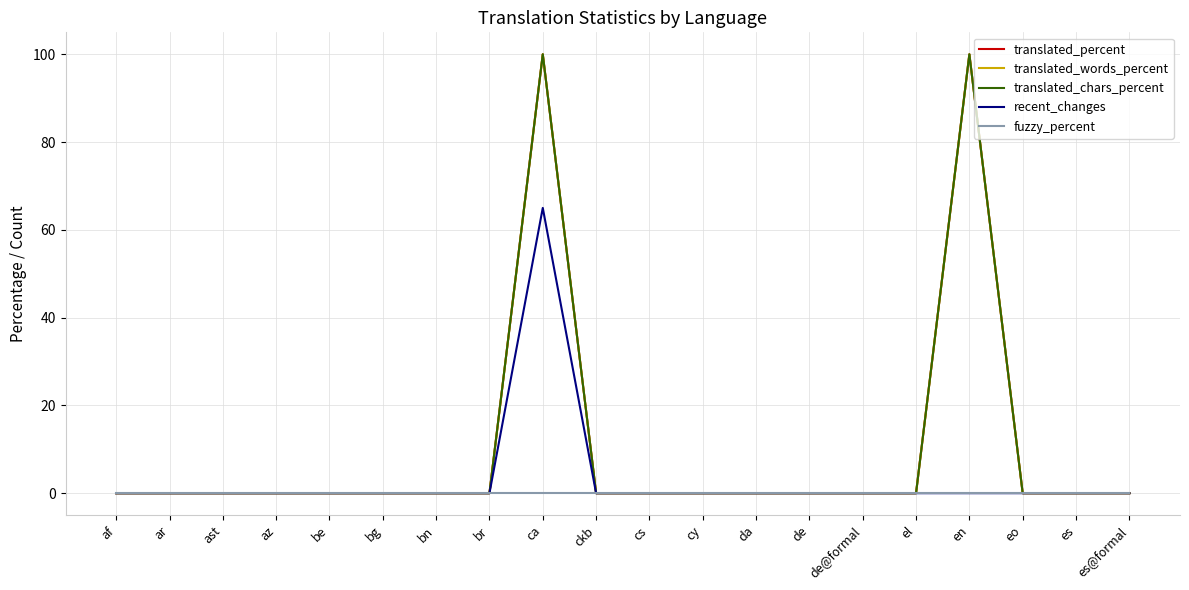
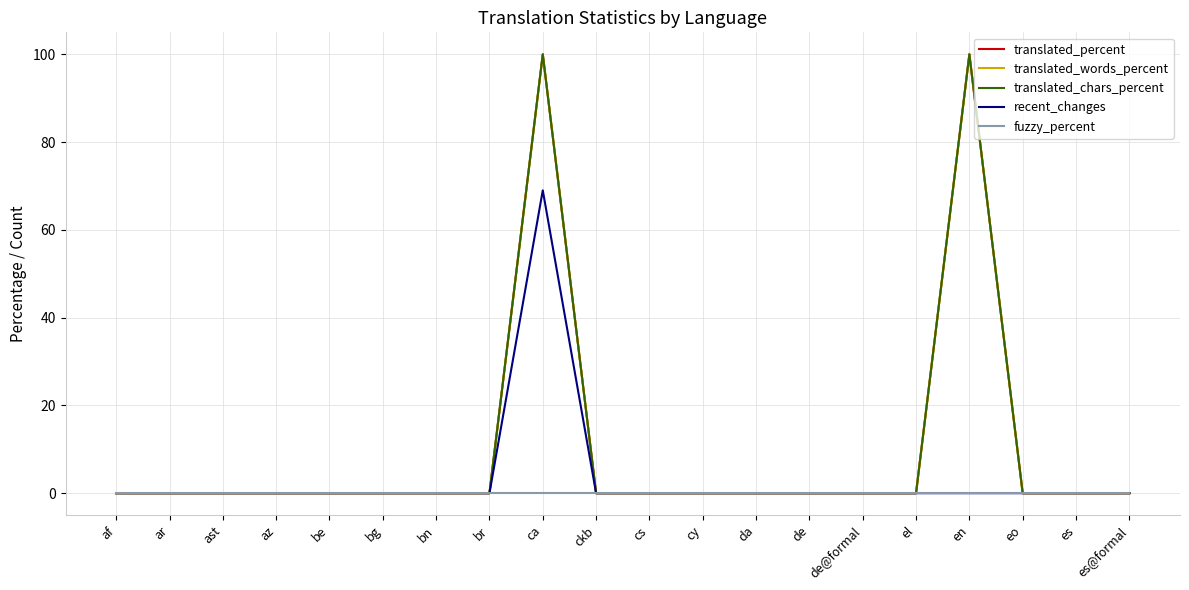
  {
    "translated_chars_percent": {
      "ca": 100,
      "en": 100
    },
    "recent_changes": {
-     "ca": 65
+     "ca": 69
    },
    "fuzzy_percent": {
      "ca": 0
    }
  }
